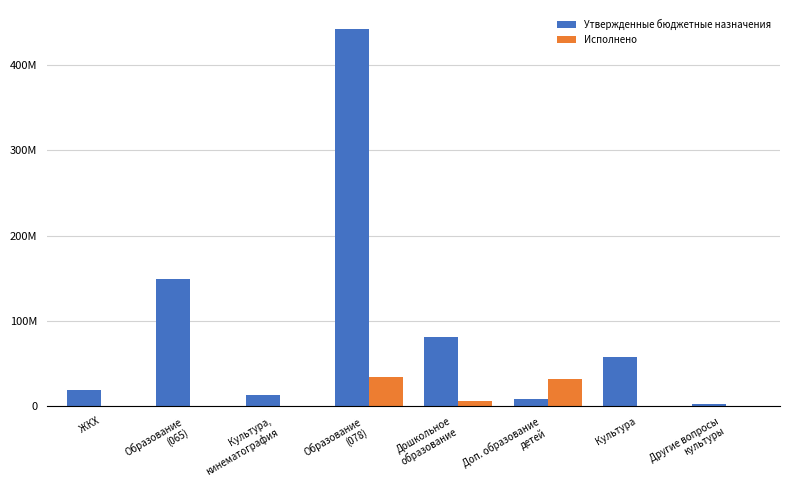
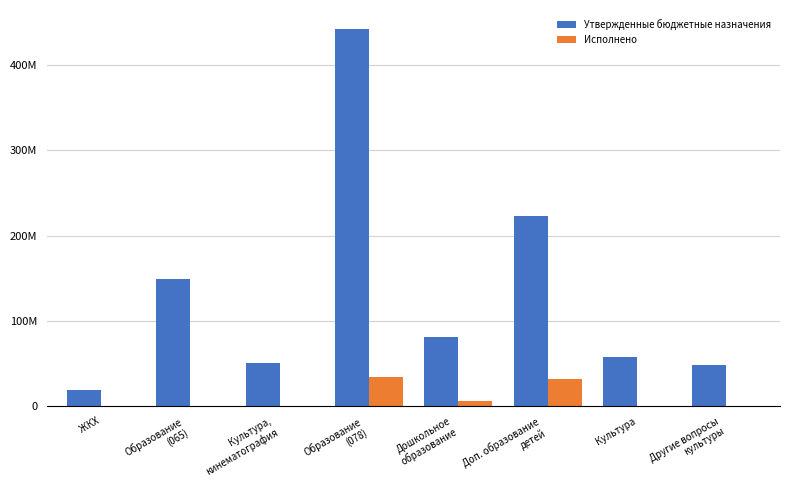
  {
    "Утвержденные бюджетные назначения": {
      "ЖКХ": 20000000,
      "Образование (065)": 150000000,
-     "Культура, кинематография": 10000000,
+     "Культура, кинематография": 50000000,
      "Образование (078)": 440000000,
      "Дошкольное образование": 80000000,
-     "Доп. образование детей": 10000000,
+     "Доп. образование детей": 220000000,
      "Культура": 60000000,
-     "Другие вопросы культуры": 0
+     "Другие вопросы культуры": 50000000
    },
    "Исполнено": {
      "Образование (078)": 30000000,
      "Дошкольное образование": 10000000,
      "Доп. образование детей": 30000000
    }
  }
